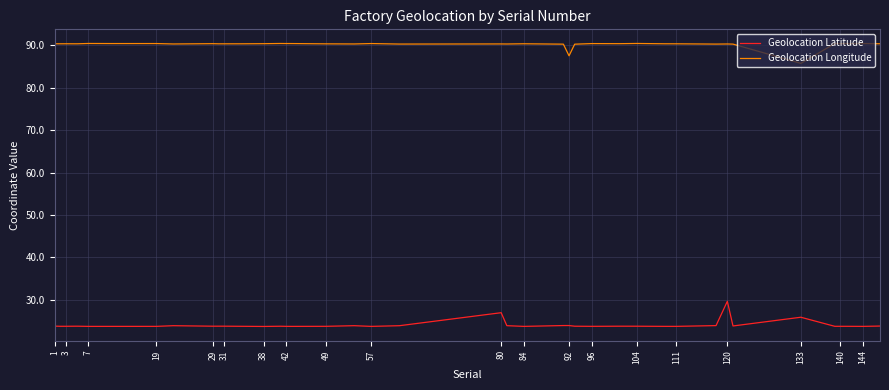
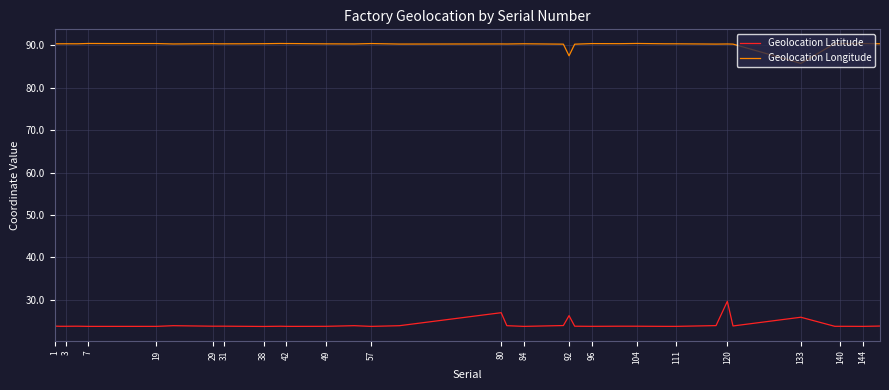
  {
    "Geolocation Latitude": {
      "1": 24,
      "3": 24,
      "7": 24,
      "19": 24,
      "29": 24,
      "31": 24,
      "38": 24,
      "42": 24,
      "49": 24,
      "57": 24,
      "80": 27,
      "84": 24,
-     "92": 24,
+     "92": 26,
      "96": 24,
      "104": 24,
      "111": 24,
      "120": 30,
      "133": 26,
      "140": 24,
      "144": 24
    },
    "Geolocation Longitude": {
      "1": 90,
      "3": 90,
      "7": 90,
      "19": 90,
      "29": 90,
      "31": 90,
      "38": 90,
      "42": 90,
      "49": 90,
      "57": 90,
      "80": 90,
      "84": 90,
      "92": 88,
      "96": 90,
      "104": 90,
      "111": 90,
      "120": 90
    }
  }
